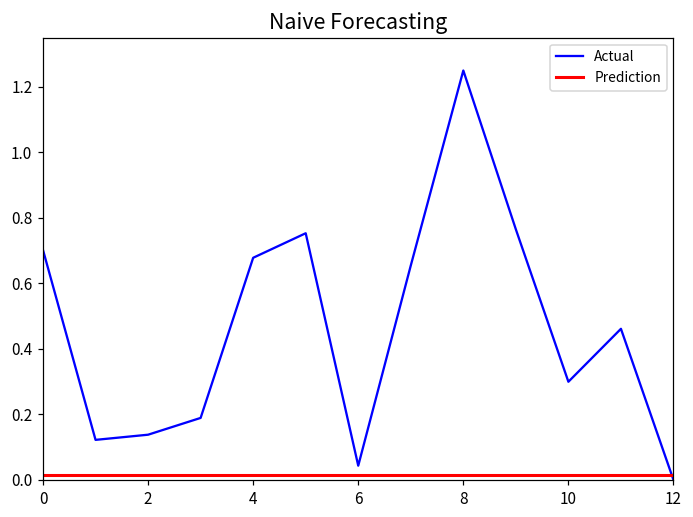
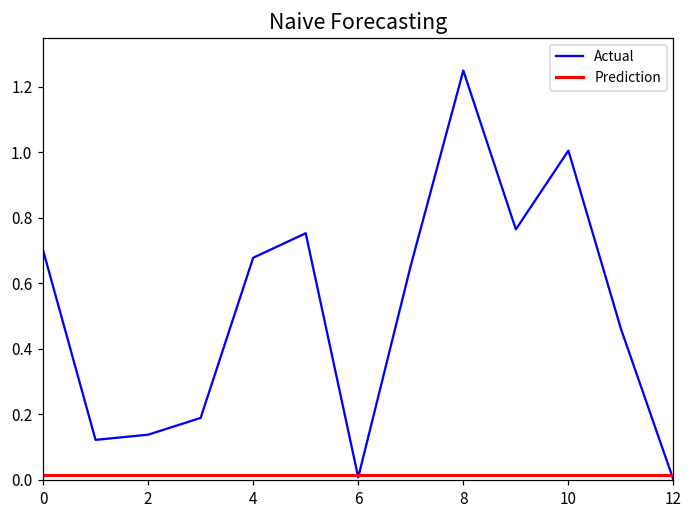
  {
    "Actual": {
      "0": 0.70,
      "2": 0.14,
      "4": 0.68,
-     "6": 0.04,
+     "6": 0.01,
      "8": 1.25,
-     "10": 0.30,
+     "10": 1.01,
      "12": 0.00
    },
    "Prediction": {
      "0": 0.02,
      "12": 0.02
    }
  }
